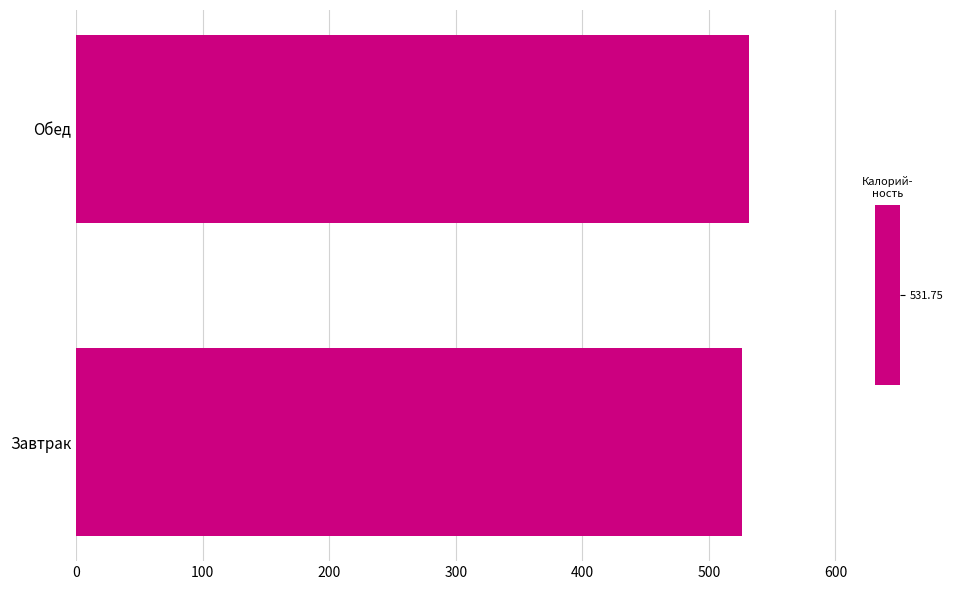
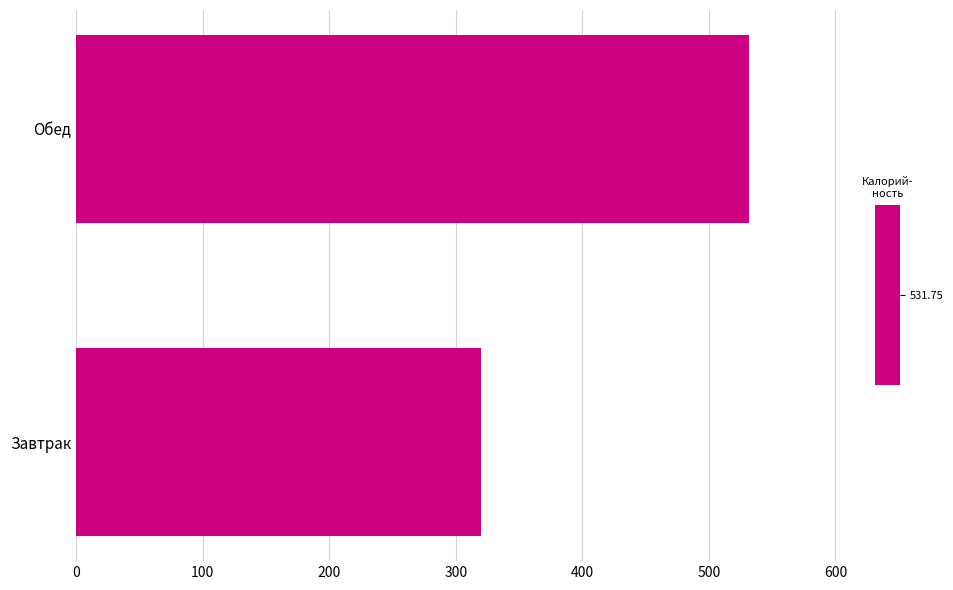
  {
    "Обед": 532,
-   "Завтрак": 526
+   "Завтрак": 320
  }
